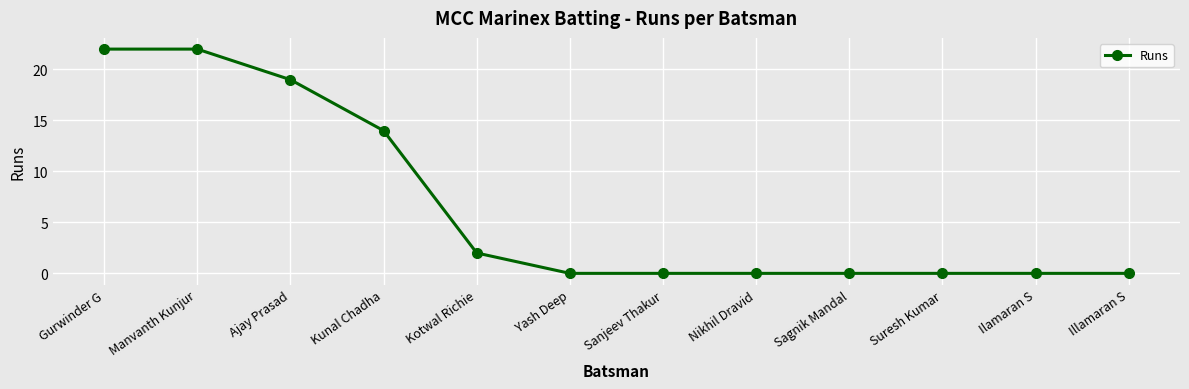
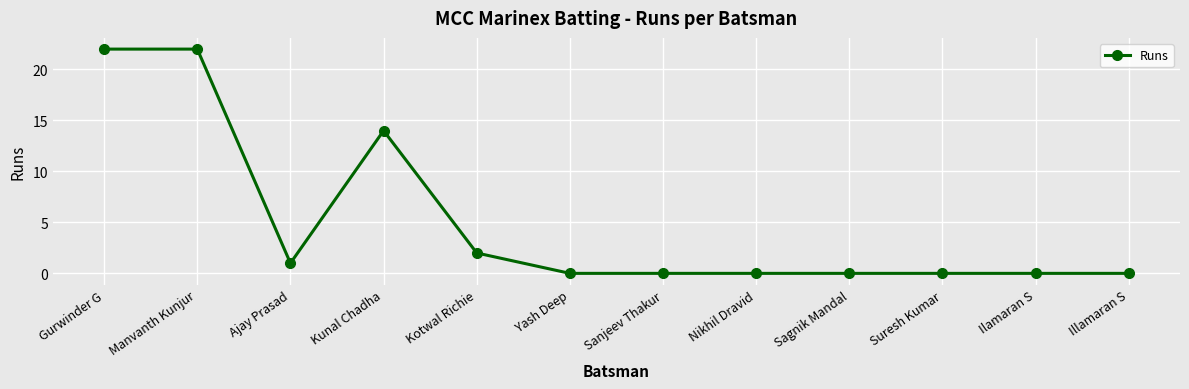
  {
    "Gurwinder G": 22,
    "Manvanth Kunjur": 22,
-   "Ajay Prasad": 19,
+   "Ajay Prasad": 1,
    "Kunal Chadha": 14,
    "Kotwal Richie": 2,
    "Yash Deep": 0,
    "Sanjeev Thakur": 0,
    "Nikhil Dravid": 0,
    "Sagnik Mandal": 0,
    "Suresh Kumar": 0,
    "Ilamaran S": 0,
    "Illamaran S": 0
  }
